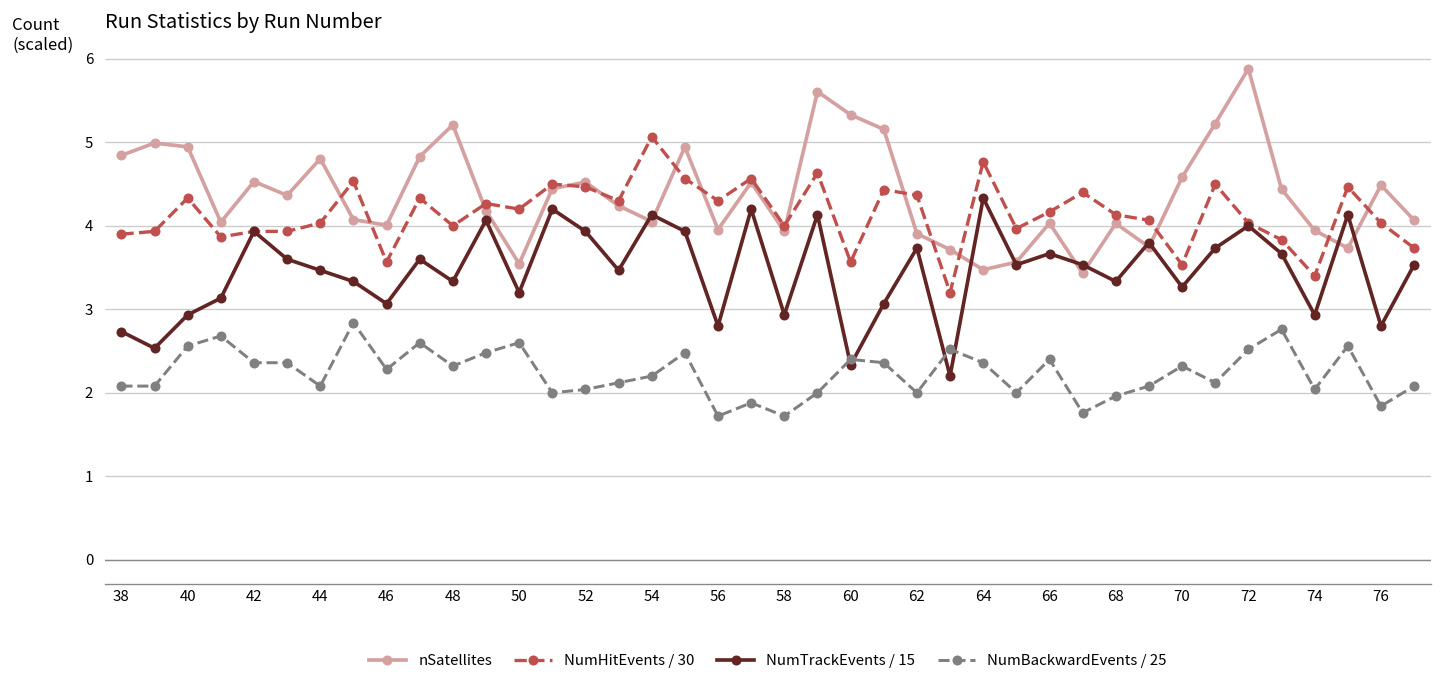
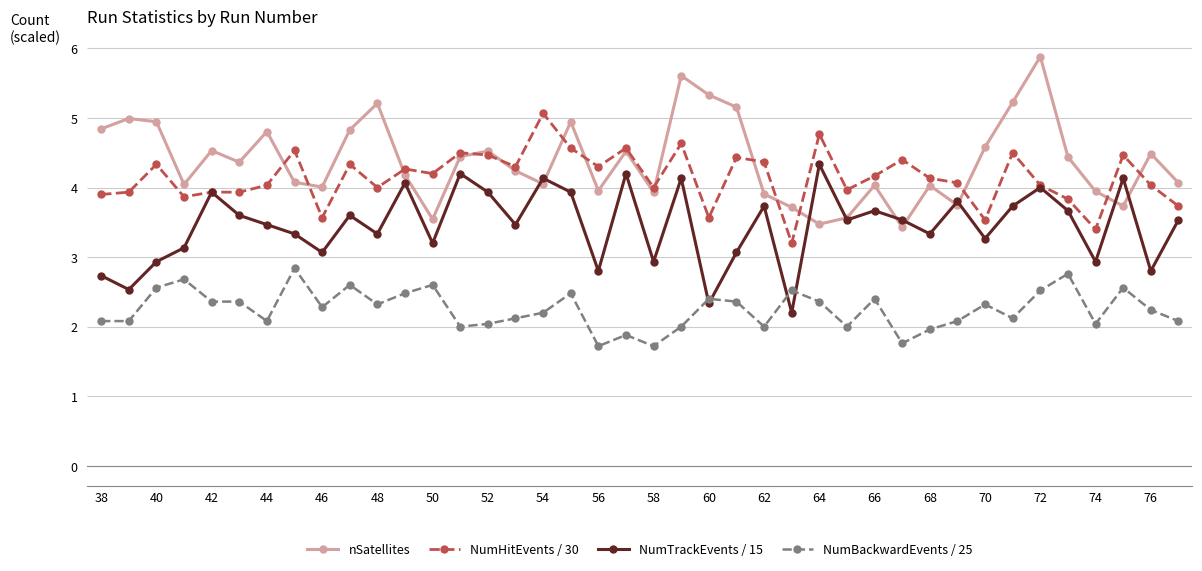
  {
    "nSatellites": {
      "38": 4.8,
      "40": 4.9,
      "42": 4.5,
      "44": 4.8,
      "46": 4.0,
      "48": 5.2,
      "50": 3.5,
      "52": 4.5,
      "54": 4.1,
      "56": 4.0,
      "58": 3.9,
      "60": 5.3,
      "62": 3.9,
      "64": 3.5,
      "66": 4.0,
      "68": 4.0,
      "70": 4.6,
      "72": 5.9,
      "74": 3.9,
      "76": 4.5
    },
    "NumHitEvents / 30": {
      "38": 3.9,
      "40": 4.3,
      "44": 4.0,
      "46": 3.6,
      "48": 4.0,
      "50": 4.2,
      "52": 4.5,
      "54": 5.1,
      "56": 4.3,
      "58": 4.0,
      "60": 3.6,
      "62": 4.4,
      "64": 4.8,
      "66": 4.2,
      "68": 4.1,
      "70": 3.5,
      "74": 3.4,
      "76": 4.0
    },
    "NumTrackEvents / 15": {
      "38": 2.7,
      "40": 2.9,
      "44": 3.5,
      "46": 3.1,
      "48": 3.3,
      "50": 3.2,
      "52": 3.9,
      "54": 4.1,
      "56": 2.8,
      "58": 2.9,
      "60": 2.3,
      "62": 3.7,
      "64": 4.3,
      "66": 3.7,
      "68": 3.3,
      "70": 3.3,
      "74": 2.9,
      "76": 2.8
    },
    "NumBackwardEvents / 25": {
      "38": 2.1,
      "40": 2.6,
      "42": 2.4,
      "44": 2.1,
      "46": 2.3,
      "48": 2.3,
      "50": 2.6,
      "52": 2.0,
      "54": 2.2,
      "56": 1.7,
      "58": 1.7,
      "60": 2.4,
      "62": 2.0,
      "64": 2.4,
      "66": 2.4,
      "68": 2.0,
      "70": 2.3,
      "72": 2.5,
      "74": 2.0,
-     "76": 1.8
+     "76": 2.2
    }
  }
